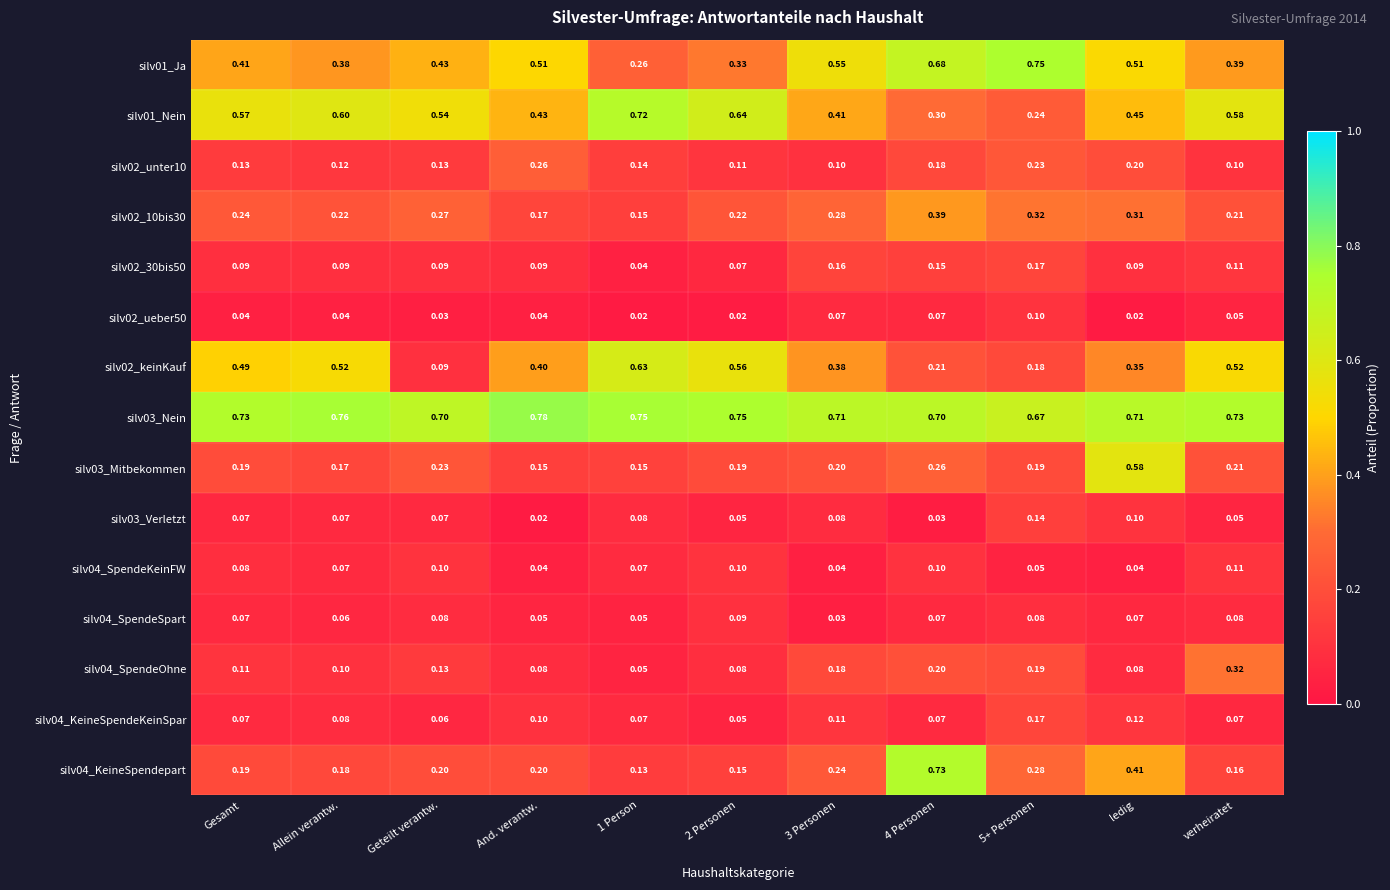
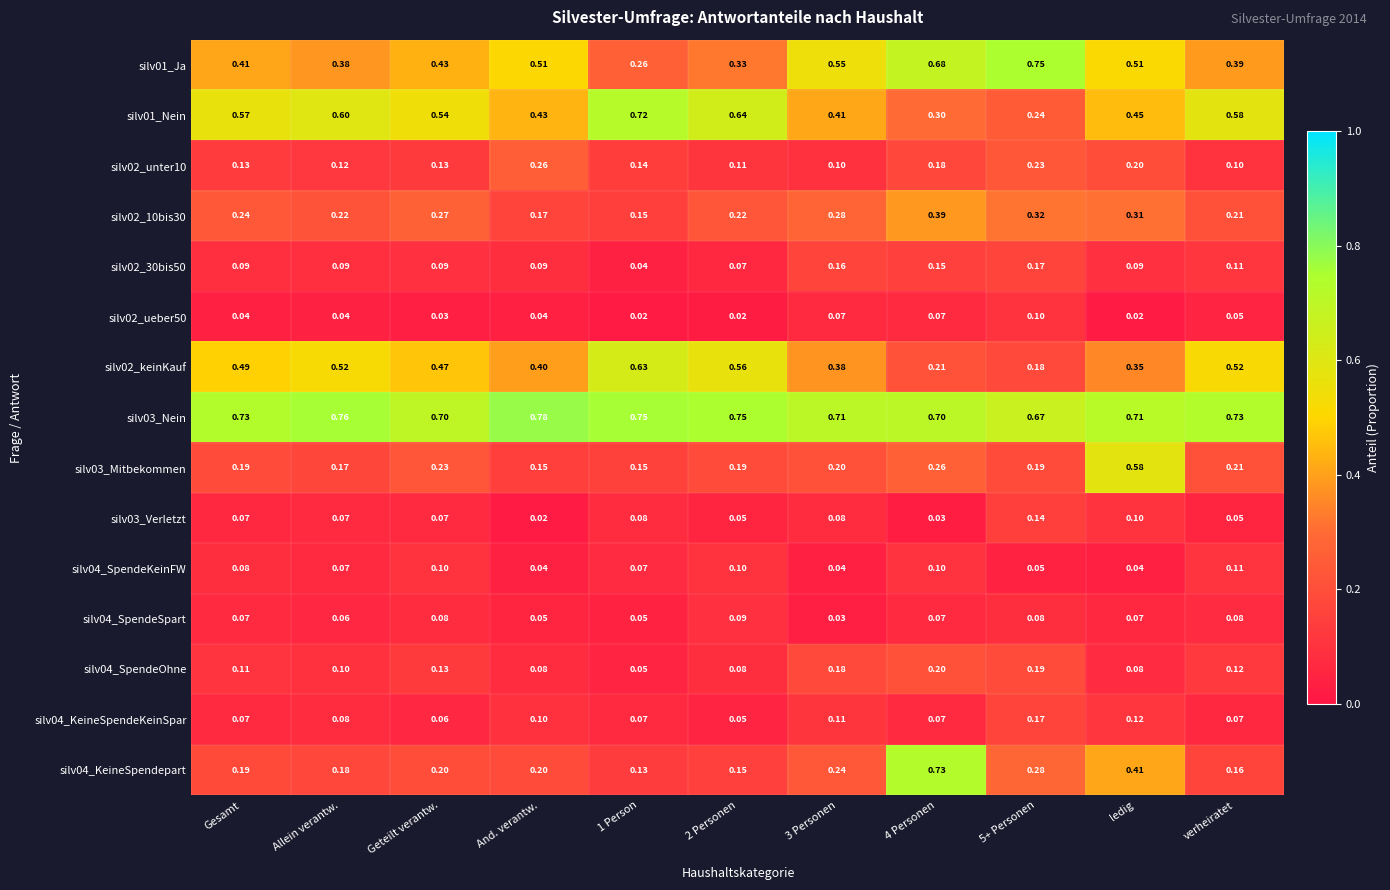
  {
    "silv01_Ja": {
      "Gesamt": 0.41,
      "Allein verantw.": 0.38,
      "Geteilt verantw.": 0.43,
      "And. verantw.": 0.51,
      "1 Person": 0.26,
      "2 Personen": 0.33,
      "3 Personen": 0.55,
      "4 Personen": 0.68,
      "5+ Personen": 0.75,
      "ledig": 0.51,
      "verheiratet": 0.39
    },
    "silv01_Nein": {
      "Gesamt": 0.57,
      "Allein verantw.": 0.60,
      "Geteilt verantw.": 0.54,
      "And. verantw.": 0.43,
      "1 Person": 0.72,
      "2 Personen": 0.64,
      "3 Personen": 0.41,
      "4 Personen": 0.30,
      "5+ Personen": 0.24,
      "ledig": 0.45,
      "verheiratet": 0.58
    },
    "silv02_unter10": {
      "Gesamt": 0.13,
      "Allein verantw.": 0.12,
      "Geteilt verantw.": 0.13,
      "And. verantw.": 0.26,
      "1 Person": 0.14,
      "2 Personen": 0.11,
      "3 Personen": 0.10,
      "4 Personen": 0.18,
      "5+ Personen": 0.23,
      "ledig": 0.20,
      "verheiratet": 0.10
    },
    "silv02_10bis30": {
      "Gesamt": 0.24,
      "Allein verantw.": 0.22,
      "Geteilt verantw.": 0.27,
      "And. verantw.": 0.17,
      "1 Person": 0.15,
      "2 Personen": 0.22,
      "3 Personen": 0.28,
      "4 Personen": 0.39,
      "5+ Personen": 0.32,
      "ledig": 0.31,
      "verheiratet": 0.21
    },
    "silv02_30bis50": {
      "Gesamt": 0.09,
      "Allein verantw.": 0.09,
      "Geteilt verantw.": 0.09,
      "And. verantw.": 0.09,
      "1 Person": 0.04,
      "2 Personen": 0.07,
      "3 Personen": 0.16,
      "4 Personen": 0.15,
      "5+ Personen": 0.17,
      "ledig": 0.09,
      "verheiratet": 0.11
    },
    "silv02_ueber50": {
      "Gesamt": 0.04,
      "Allein verantw.": 0.04,
      "Geteilt verantw.": 0.03,
      "And. verantw.": 0.04,
      "1 Person": 0.02,
      "2 Personen": 0.02,
      "3 Personen": 0.07,
      "4 Personen": 0.07,
      "5+ Personen": 0.10,
      "ledig": 0.02,
      "verheiratet": 0.05
    },
    "silv02_keinKauf": {
      "Gesamt": 0.49,
      "Allein verantw.": 0.52,
-     "Geteilt verantw.": 0.09,
+     "Geteilt verantw.": 0.47,
      "And. verantw.": 0.40,
      "1 Person": 0.63,
      "2 Personen": 0.56,
      "3 Personen": 0.38,
      "4 Personen": 0.21,
      "5+ Personen": 0.18,
      "ledig": 0.35,
      "verheiratet": 0.52
    },
    "silv03_Nein": {
      "Gesamt": 0.73,
      "Allein verantw.": 0.76,
      "Geteilt verantw.": 0.70,
      "And. verantw.": 0.78,
      "1 Person": 0.75,
      "2 Personen": 0.75,
      "3 Personen": 0.71,
      "4 Personen": 0.70,
      "5+ Personen": 0.67,
      "ledig": 0.71,
      "verheiratet": 0.73
    },
    "silv03_Mitbekommen": {
      "Gesamt": 0.19,
      "Allein verantw.": 0.17,
      "Geteilt verantw.": 0.23,
      "And. verantw.": 0.15,
      "1 Person": 0.15,
      "2 Personen": 0.19,
      "3 Personen": 0.20,
      "4 Personen": 0.26,
      "5+ Personen": 0.19,
      "ledig": 0.58,
      "verheiratet": 0.21
    },
    "silv03_Verletzt": {
      "Gesamt": 0.07,
      "Allein verantw.": 0.07,
      "Geteilt verantw.": 0.07,
      "And. verantw.": 0.02,
      "1 Person": 0.08,
      "2 Personen": 0.05,
      "3 Personen": 0.08,
      "4 Personen": 0.03,
      "5+ Personen": 0.14,
      "ledig": 0.10,
      "verheiratet": 0.05
    },
    "silv04_SpendeKeinFW": {
      "Gesamt": 0.08,
      "Allein verantw.": 0.07,
      "Geteilt verantw.": 0.10,
      "And. verantw.": 0.04,
      "1 Person": 0.07,
      "2 Personen": 0.10,
      "3 Personen": 0.04,
      "4 Personen": 0.10,
      "5+ Personen": 0.05,
      "ledig": 0.04,
      "verheiratet": 0.11
    },
    "silv04_SpendeSpart": {
      "Gesamt": 0.07,
      "Allein verantw.": 0.06,
      "Geteilt verantw.": 0.08,
      "And. verantw.": 0.05,
      "1 Person": 0.05,
      "2 Personen": 0.09,
      "3 Personen": 0.03,
      "4 Personen": 0.07,
      "5+ Personen": 0.08,
      "ledig": 0.07,
      "verheiratet": 0.08
    },
    "silv04_SpendeOhne": {
      "Gesamt": 0.11,
      "Allein verantw.": 0.10,
      "Geteilt verantw.": 0.13,
      "And. verantw.": 0.08,
      "1 Person": 0.05,
      "2 Personen": 0.08,
      "3 Personen": 0.18,
      "4 Personen": 0.20,
      "5+ Personen": 0.19,
      "ledig": 0.08,
-     "verheiratet": 0.32
+     "verheiratet": 0.12
    },
    "silv04_KeineSpendeKeinSpar": {
      "Gesamt": 0.07,
      "Allein verantw.": 0.08,
      "Geteilt verantw.": 0.06,
      "And. verantw.": 0.10,
      "1 Person": 0.07,
      "2 Personen": 0.05,
      "3 Personen": 0.11,
      "4 Personen": 0.07,
      "5+ Personen": 0.17,
      "ledig": 0.12,
      "verheiratet": 0.07
    },
    "silv04_KeineSpendepart": {
      "Gesamt": 0.19,
      "Allein verantw.": 0.18,
      "Geteilt verantw.": 0.20,
      "And. verantw.": 0.20,
      "1 Person": 0.13,
      "2 Personen": 0.15,
      "3 Personen": 0.24,
      "4 Personen": 0.73,
      "5+ Personen": 0.28,
      "ledig": 0.41,
      "verheiratet": 0.16
    }
  }
